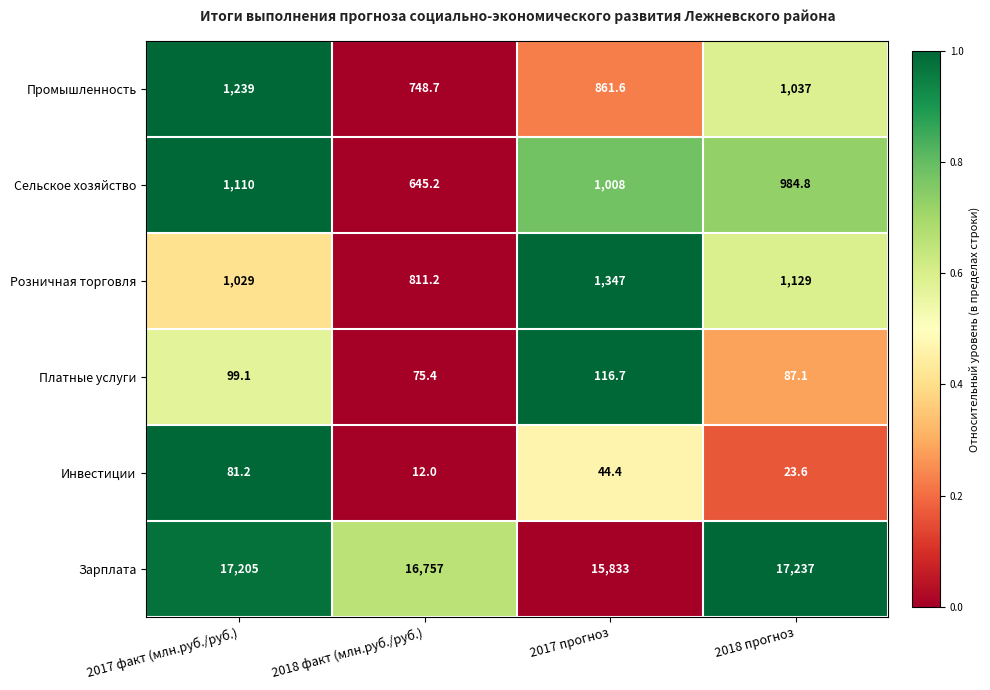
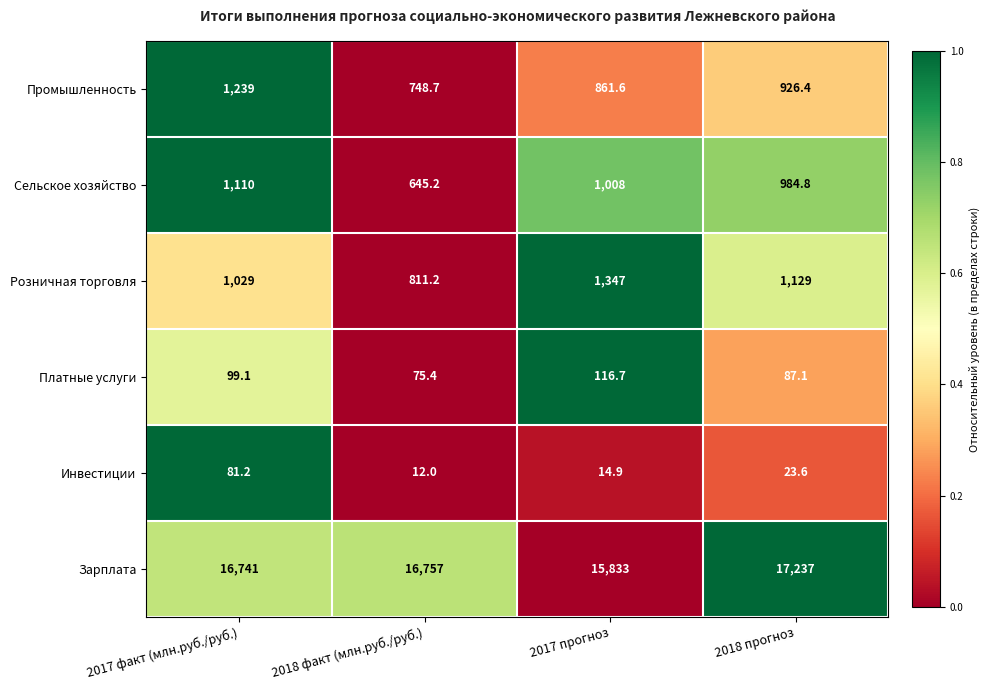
  {
    "Промышленность": {
      "2017 факт (млн.руб./руб.)": "1,239",
      "2018 факт (млн.руб./руб.)": "748.7",
      "2017 прогноз": "861.6",
-     "2018 прогноз": "1,037"
+     "2018 прогноз": "926.4"
    },
    "Сельское хозяйство": {
      "2017 факт (млн.руб./руб.)": "1,110",
      "2018 факт (млн.руб./руб.)": "645.2",
      "2017 прогноз": "1,008",
      "2018 прогноз": "984.8"
    },
    "Розничная торговля": {
      "2017 факт (млн.руб./руб.)": "1,029",
      "2018 факт (млн.руб./руб.)": "811.2",
      "2017 прогноз": "1,347",
      "2018 прогноз": "1,129"
    },
    "Платные услуги": {
      "2017 факт (млн.руб./руб.)": "99.1",
      "2018 факт (млн.руб./руб.)": "75.4",
      "2017 прогноз": "116.7",
      "2018 прогноз": "87.1"
    },
    "Инвестиции": {
      "2017 факт (млн.руб./руб.)": "81.2",
      "2018 факт (млн.руб./руб.)": "12.0",
-     "2017 прогноз": "44.4",
+     "2017 прогноз": "14.9",
      "2018 прогноз": "23.6"
    },
    "Зарплата": {
-     "2017 факт (млн.руб./руб.)": "17,205",
+     "2017 факт (млн.руб./руб.)": "16,741",
      "2018 факт (млн.руб./руб.)": "16,757",
      "2017 прогноз": "15,833",
      "2018 прогноз": "17,237"
    }
  }
